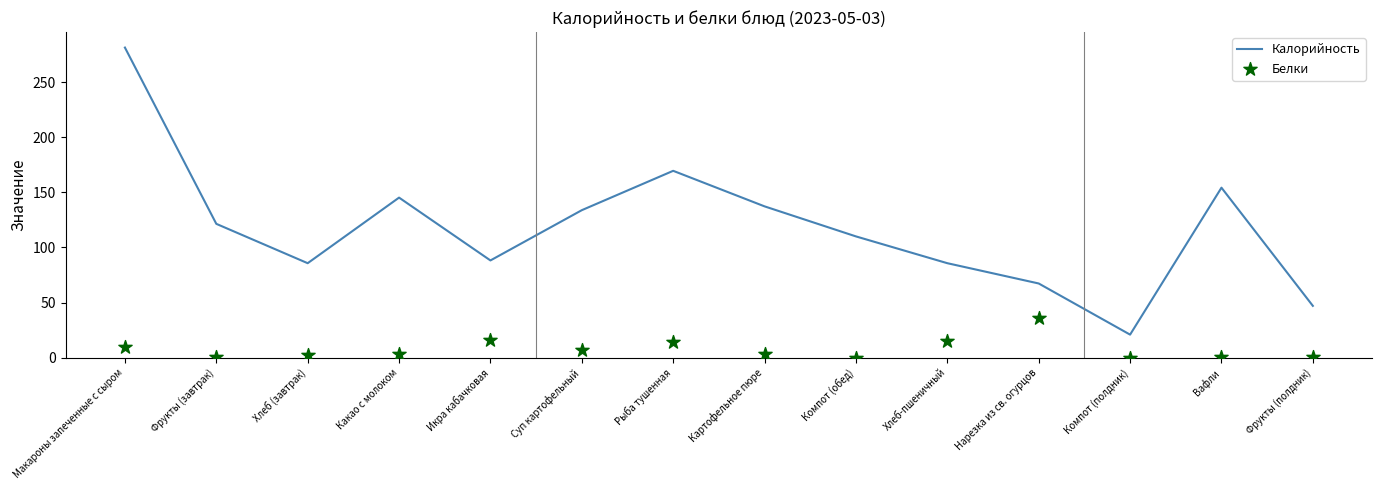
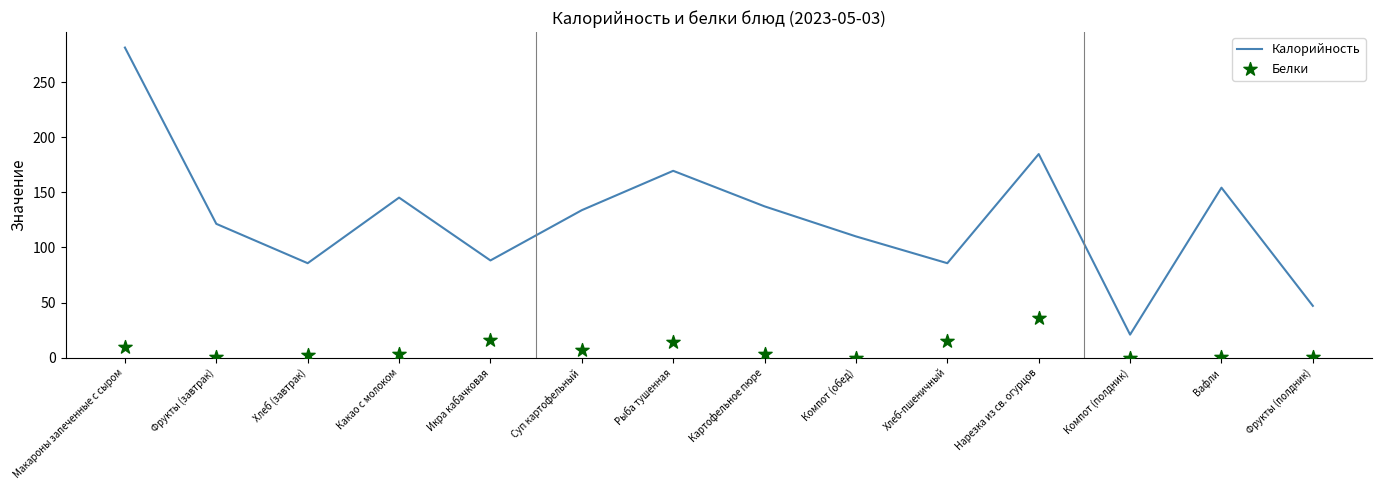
  {
    "Калорийность": {
      "Макароны запеченные с сыром": 281,
      "Фрукты (завтрак)": 121,
      "Хлеб (завтрак)": 86,
      "Какао с молоком": 145,
      "Икра кабачковая": 88,
      "Суп картофельный": 134,
      "Рыба тушенная": 170,
      "Картофельное пюре": 137,
      "Компот (обед)": 110,
      "Хлеб-пшеничный": 86,
-     "Нарезка из св. огурцов": 67,
+     "Нарезка из св. огурцов": 185,
      "Компот (полдник)": 21,
      "Вафли": 154,
      "Фрукты (полдник)": 47
    }
  }
